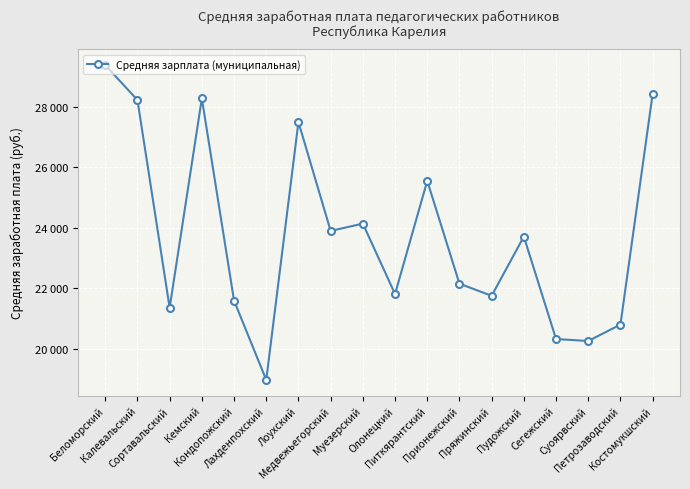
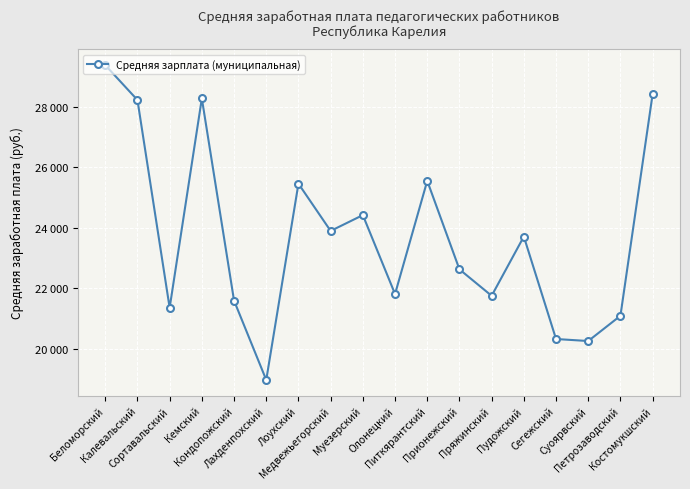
  {
    "Калевальский": 28200,
    "Сортавальский": 21400,
    "Кемский": 28300,
    "Кондопожский": 21600,
    "Лахденпохский": 19000,
-   "Лоухский": 27500,
+   "Лоухский": 25500,
    "Медвежьегорский": 23900,
-   "Муезерский": 24100,
+   "Муезерский": 24400,
    "Олонецкий": 21800,
    "Питкярантский": 25500,
-   "Прионежский": 22100,
+   "Прионежский": 22600,
    "Пряжинский": 21700,
    "Пудожский": 23700,
    "Сегежский": 20300,
    "Суоярвский": 20300,
-   "Петрозаводский": 20800,
+   "Петрозаводский": 21100,
    "Костомукшский": 28400
  }
